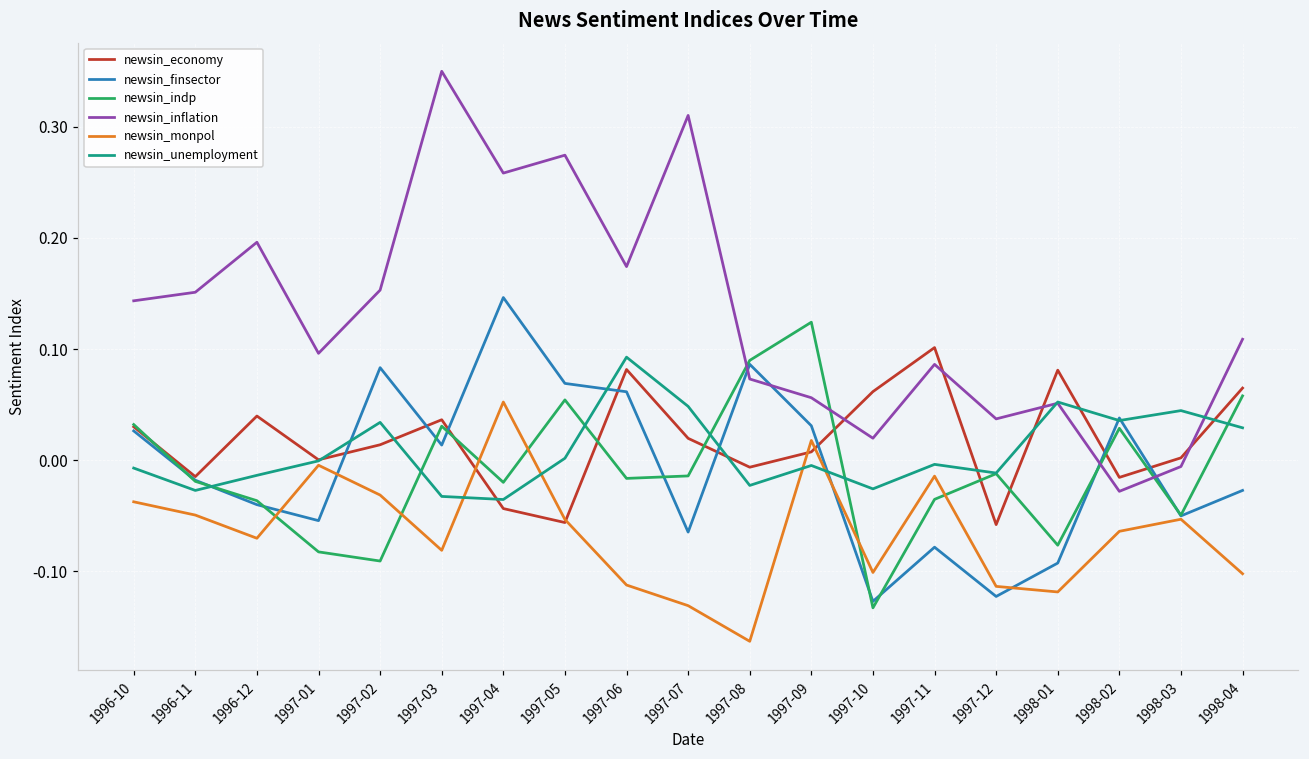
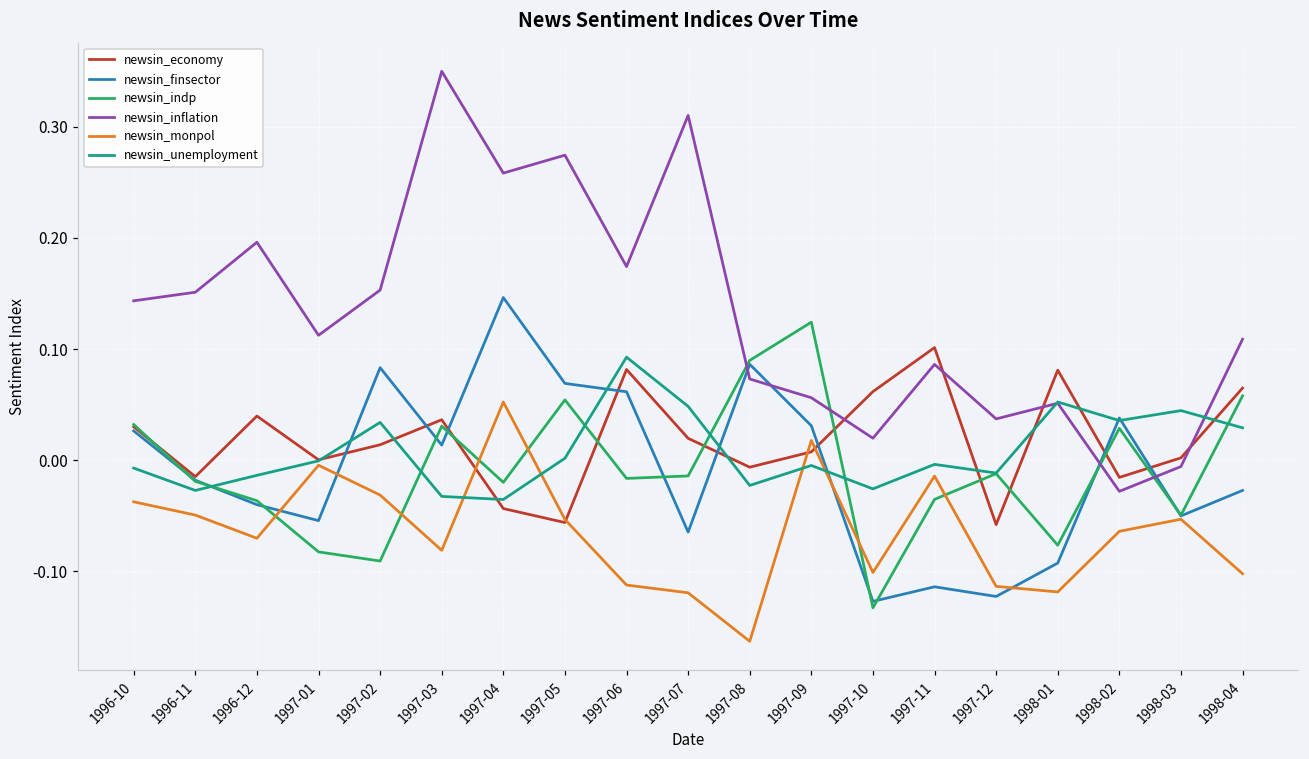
  {
    "newsin_economy": {
      "1996-11": -0.015,
      "1996-12": 0.040,
      "1997-02": 0.014,
      "1997-03": 0.036,
      "1997-04": -0.043,
      "1997-05": -0.056,
      "1997-06": 0.082,
      "1997-07": 0.020,
      "1997-08": -0.006,
      "1997-09": 0.008,
      "1997-10": 0.062,
      "1997-11": 0.101,
      "1997-12": -0.058,
      "1998-01": 0.081,
      "1998-02": -0.015,
      "1998-03": 0.002,
      "1998-04": 0.065
    },
    "newsin_finsector": {
      "1996-10": 0.026,
      "1996-12": -0.040,
      "1997-01": -0.054,
      "1997-02": 0.083,
      "1997-03": 0.014,
      "1997-04": 0.146,
      "1997-05": 0.069,
      "1997-06": 0.062,
      "1997-07": -0.065,
      "1997-08": 0.086,
      "1997-09": 0.031,
      "1997-10": -0.127,
-     "1997-11": -0.078,
+     "1997-11": -0.114,
      "1997-12": -0.122,
      "1998-01": -0.092,
      "1998-04": -0.027
    },
    "newsin_inflation": {
      "1996-10": 0.143,
      "1996-11": 0.151,
      "1996-12": 0.196,
-     "1997-01": 0.096,
+     "1997-01": 0.112,
      "1997-02": 0.153,
      "1997-03": 0.350,
      "1997-04": 0.258,
      "1997-05": 0.274,
      "1997-06": 0.174,
      "1997-07": 0.310,
      "1997-08": 0.073,
      "1997-09": 0.056,
      "1997-10": 0.020,
      "1997-11": 0.086,
      "1997-12": 0.037,
      "1998-02": -0.028,
      "1998-03": -0.006,
      "1998-04": 0.109
    },
    "newsin_monpol": {
      "1996-10": -0.037,
      "1996-11": -0.049,
      "1996-12": -0.070,
      "1997-01": -0.004,
      "1997-02": -0.031,
      "1997-03": -0.081,
      "1997-04": 0.052,
      "1997-05": -0.053,
      "1997-06": -0.112,
-     "1997-07": -0.131,
+     "1997-07": -0.119,
      "1997-08": -0.163,
      "1997-09": 0.018,
      "1997-10": -0.101,
      "1997-11": -0.014,
      "1997-12": -0.113,
      "1998-01": -0.118,
      "1998-02": -0.064,
      "1998-03": -0.053,
      "1998-04": -0.102
    }
  }
